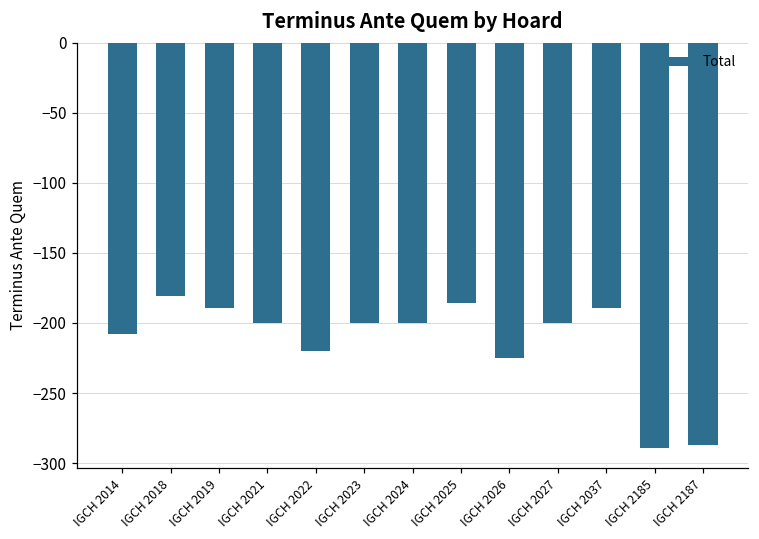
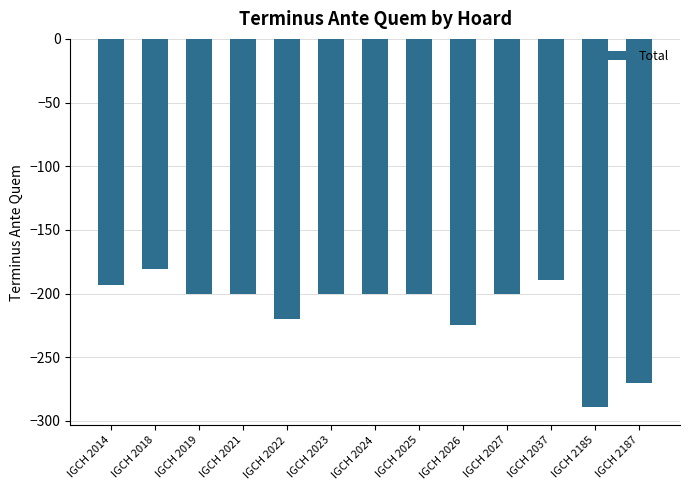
  {
-   "IGCH 2014": -208,
+   "IGCH 2014": -193,
    "IGCH 2018": -181,
-   "IGCH 2019": -189,
+   "IGCH 2019": -200,
    "IGCH 2021": -200,
    "IGCH 2022": -220,
    "IGCH 2023": -200,
    "IGCH 2024": -200,
-   "IGCH 2025": -186,
+   "IGCH 2025": -200,
    "IGCH 2026": -225,
    "IGCH 2027": -200,
    "IGCH 2037": -189,
    "IGCH 2185": -289,
-   "IGCH 2187": -287
+   "IGCH 2187": -270
  }
